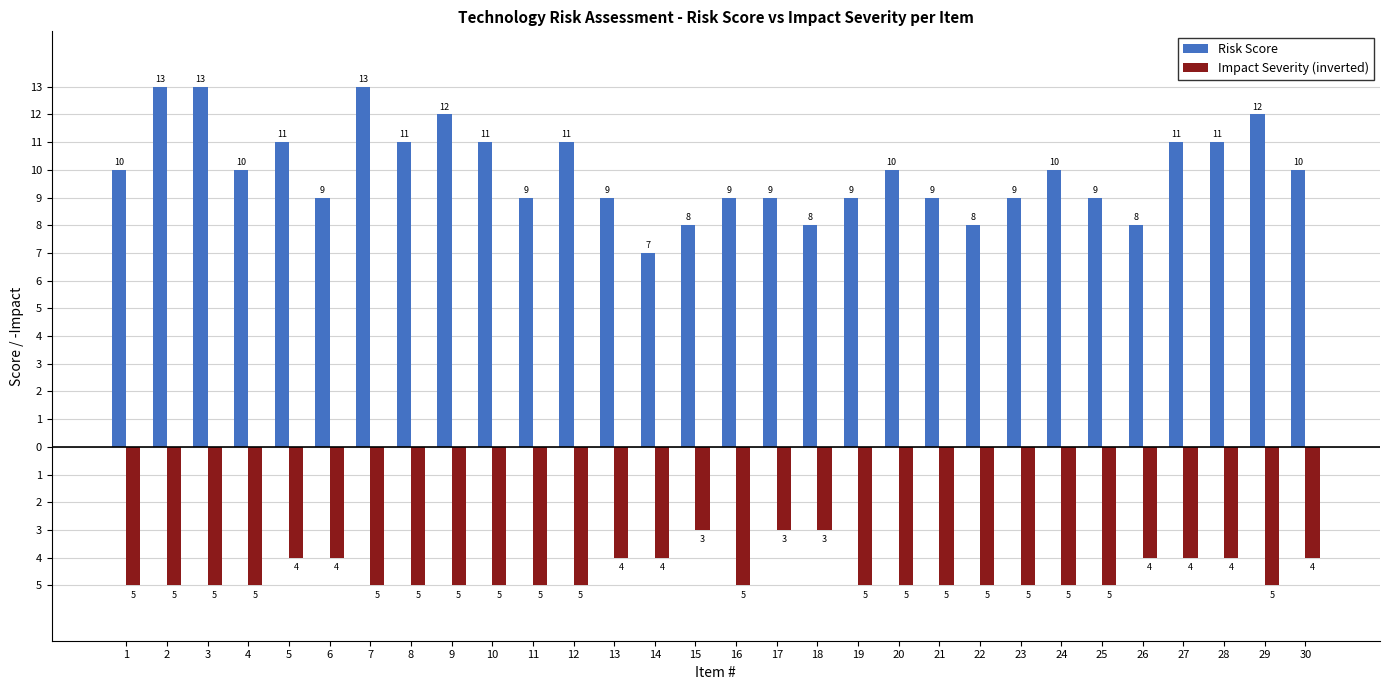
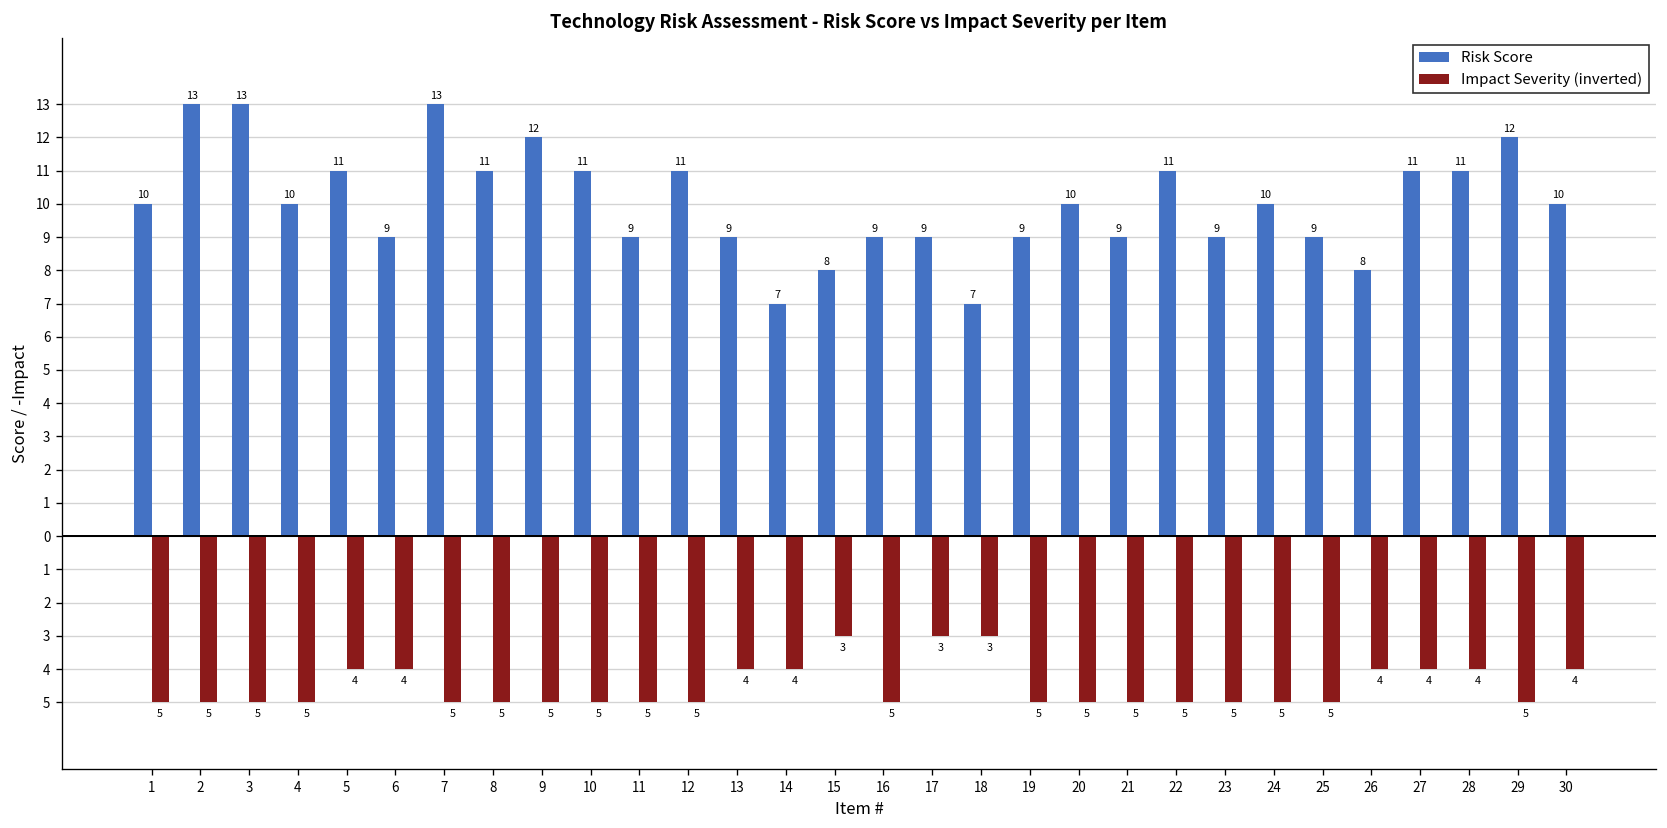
  {
    "Risk Score": {
      "1": 10,
      "2": 13,
      "3": 13,
      "4": 10,
      "5": 11,
      "6": 9,
      "7": 13,
      "8": 11,
      "9": 12,
      "10": 11,
      "11": 9,
      "12": 11,
      "13": 9,
      "14": 7,
      "15": 8,
      "16": 9,
      "17": 9,
-     "18": 8,
+     "18": 7,
      "19": 9,
      "20": 10,
      "21": 9,
-     "22": 8,
+     "22": 11,
      "23": 9,
      "24": 10,
      "25": 9,
      "26": 8,
      "27": 11,
      "28": 11,
      "29": 12,
      "30": 10
    }
  }
